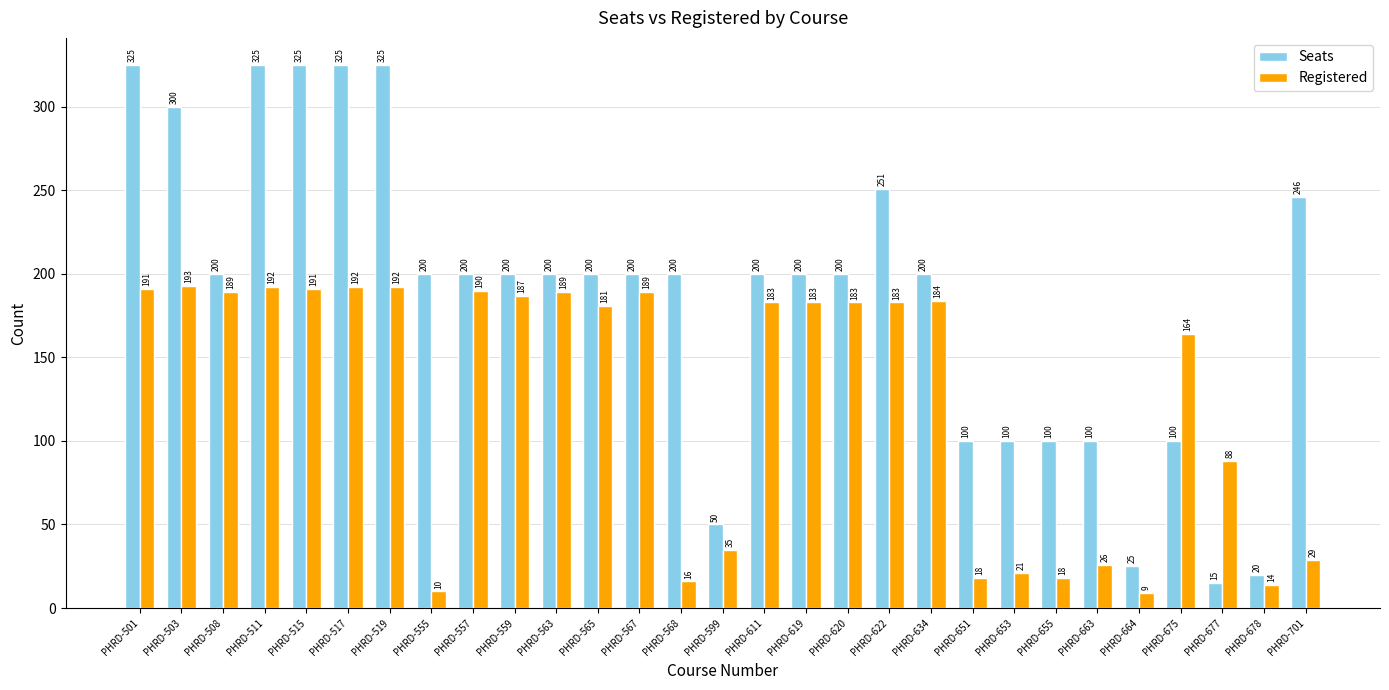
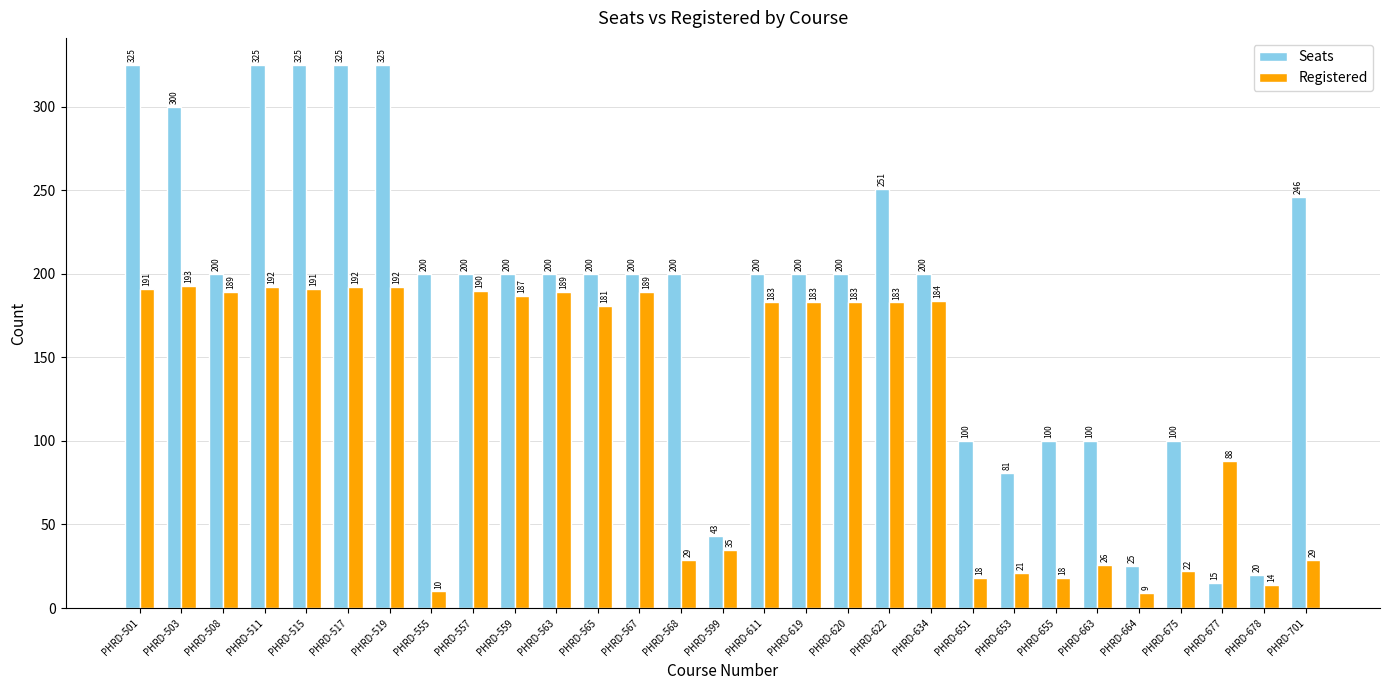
  {
    "Seats": {
      "PHRD-501": 325,
      "PHRD-503": 300,
      "PHRD-508": 200,
      "PHRD-511": 325,
      "PHRD-515": 325,
      "PHRD-517": 325,
      "PHRD-519": 325,
      "PHRD-555": 200,
      "PHRD-557": 200,
      "PHRD-559": 200,
      "PHRD-563": 200,
      "PHRD-565": 200,
      "PHRD-567": 200,
      "PHRD-568": 200,
-     "PHRD-599": 50,
+     "PHRD-599": 43,
      "PHRD-611": 200,
      "PHRD-619": 200,
      "PHRD-620": 200,
      "PHRD-622": 251,
      "PHRD-634": 200,
      "PHRD-651": 100,
-     "PHRD-653": 100,
+     "PHRD-653": 81,
      "PHRD-655": 100,
      "PHRD-663": 100,
      "PHRD-664": 25,
      "PHRD-675": 100,
      "PHRD-677": 15,
      "PHRD-678": 20,
      "PHRD-701": 246
    },
    "Registered": {
      "PHRD-501": 191,
      "PHRD-503": 193,
      "PHRD-508": 189,
      "PHRD-511": 192,
      "PHRD-515": 191,
      "PHRD-517": 192,
      "PHRD-519": 192,
      "PHRD-555": 10,
      "PHRD-557": 190,
      "PHRD-559": 187,
      "PHRD-563": 189,
      "PHRD-565": 181,
      "PHRD-567": 189,
-     "PHRD-568": 16,
+     "PHRD-568": 29,
      "PHRD-599": 35,
      "PHRD-611": 183,
      "PHRD-619": 183,
      "PHRD-620": 183,
      "PHRD-622": 183,
      "PHRD-634": 184,
      "PHRD-651": 18,
      "PHRD-653": 21,
      "PHRD-655": 18,
      "PHRD-663": 26,
      "PHRD-664": 9,
-     "PHRD-675": 164,
+     "PHRD-675": 22,
      "PHRD-677": 88,
      "PHRD-678": 14,
      "PHRD-701": 29
    }
  }
